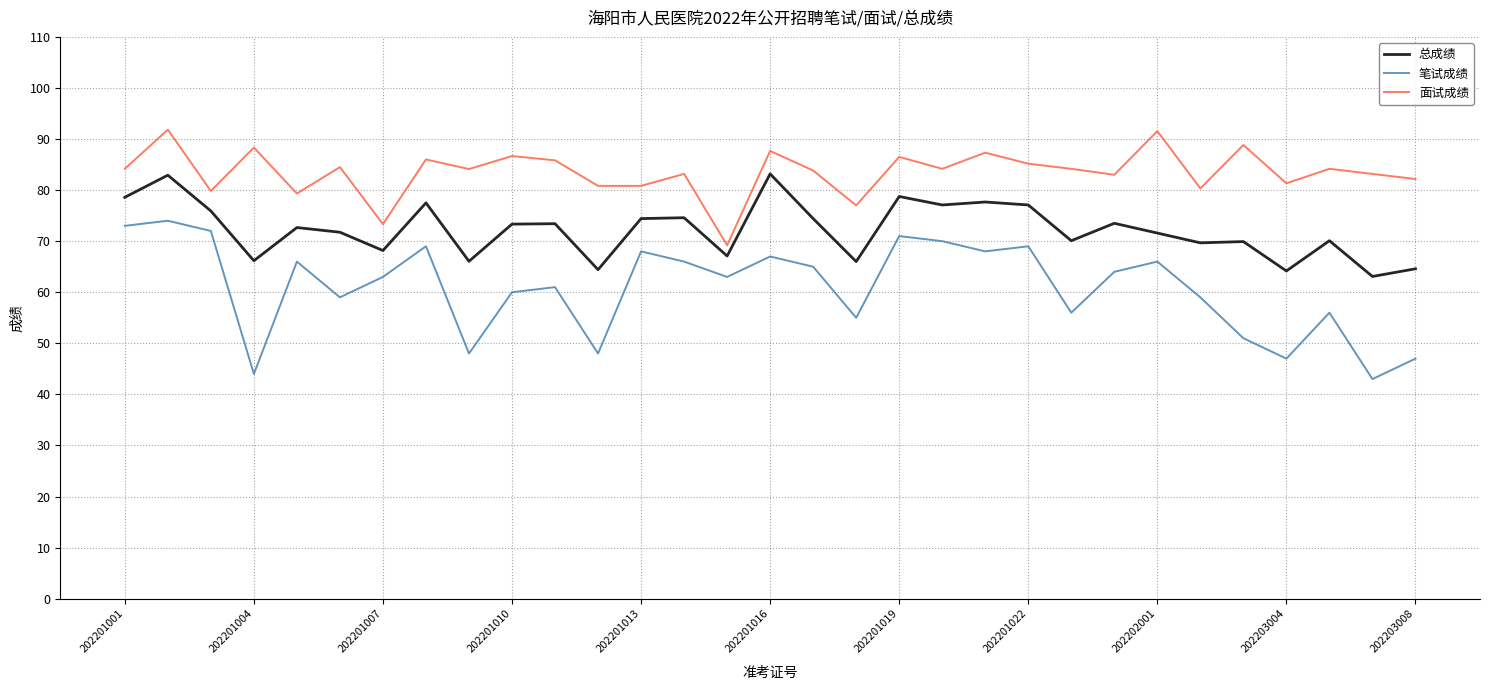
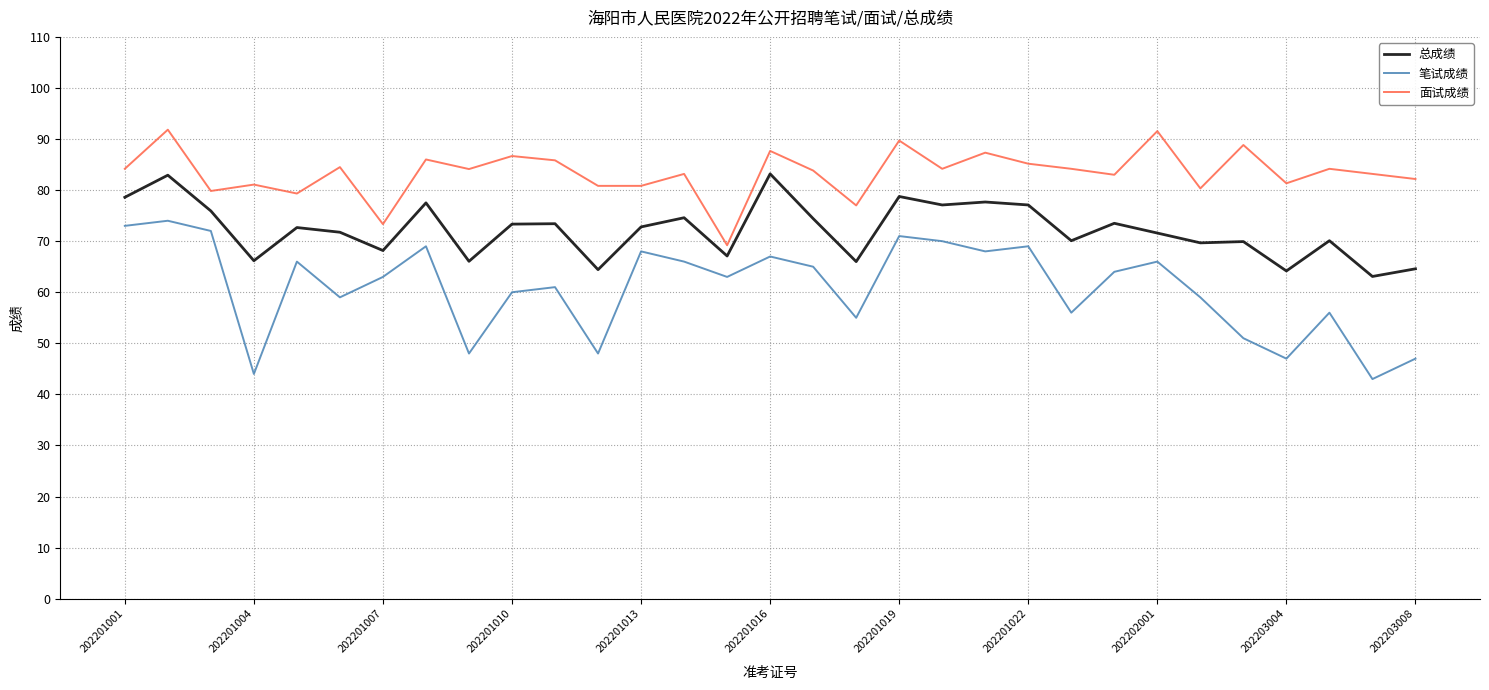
  {
    "总成绩": {
      "202201001": 79,
      "202201004": 66,
      "202201007": 68,
      "202201010": 73,
-     "202201013": 74,
+     "202201013": 73,
      "202201016": 83,
      "202201019": 79,
      "202201022": 77,
      "202202001": 72,
      "202203004": 64,
      "202203008": 65
    },
    "笔试成绩": {
      "202201001": 73,
      "202201004": 44,
      "202201007": 63,
      "202201010": 60,
      "202201013": 68,
      "202201016": 67,
      "202201019": 71,
      "202201022": 69,
      "202202001": 66,
      "202203004": 47,
      "202203008": 47
    },
    "面试成绩": {
      "202201001": 84,
-     "202201004": 88,
+     "202201004": 81,
      "202201007": 73,
      "202201010": 87,
      "202201013": 81,
      "202201016": 88,
-     "202201019": 87,
+     "202201019": 90,
      "202201022": 85,
      "202202001": 92,
      "202203004": 81,
      "202203008": 82
    }
  }
